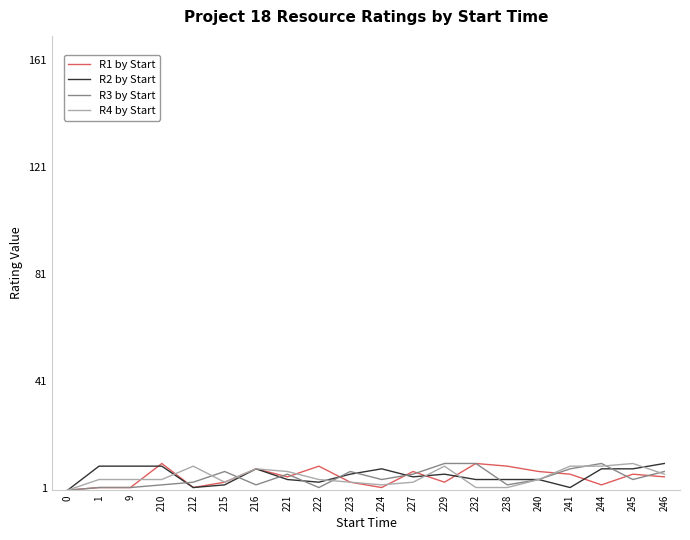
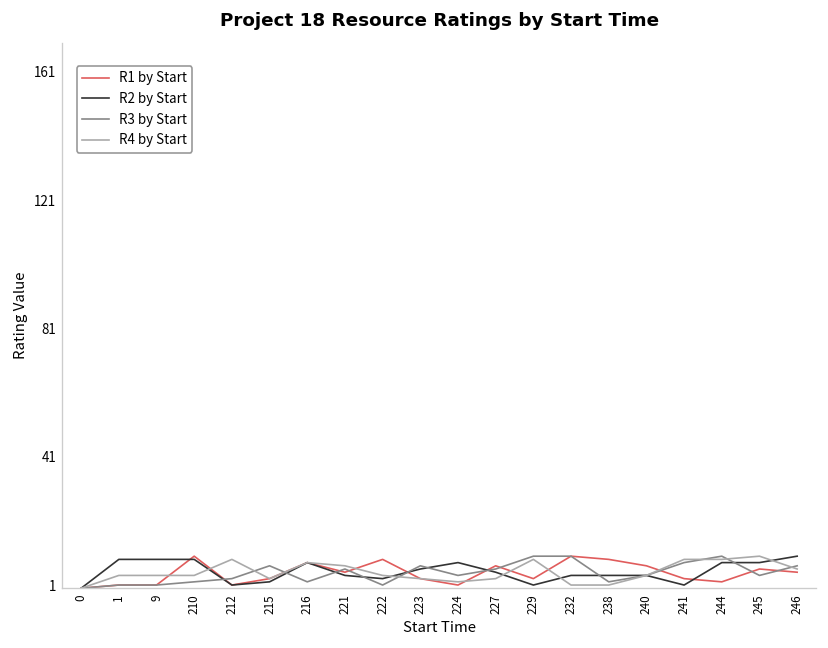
  {
    "R1 by Start": {
      "210": 10,
      "221": 5,
      "222": 9,
      "224": 1,
      "227": 7,
      "229": 3,
      "238": 9,
      "240": 7,
-     "241": 6,
+     "241": 3,
      "244": 2,
      "245": 6,
      "246": 5
    },
    "R2 by Start": {
      "1": 9,
      "9": 9,
      "210": 9,
      "215": 2,
      "221": 4,
      "222": 3,
      "223": 6,
      "224": 8,
      "227": 5,
-     "229": 6,
+     "229": 1,
      "232": 4,
      "238": 4,
      "241": 1,
      "244": 8,
      "245": 8,
      "246": 10
    }
  }
